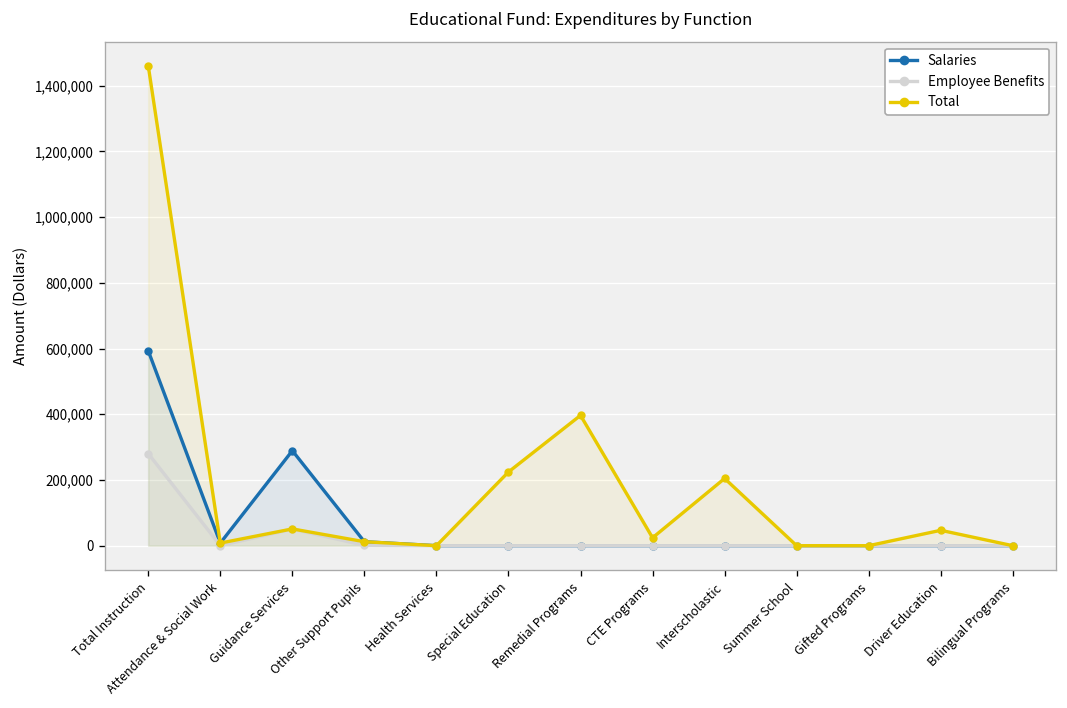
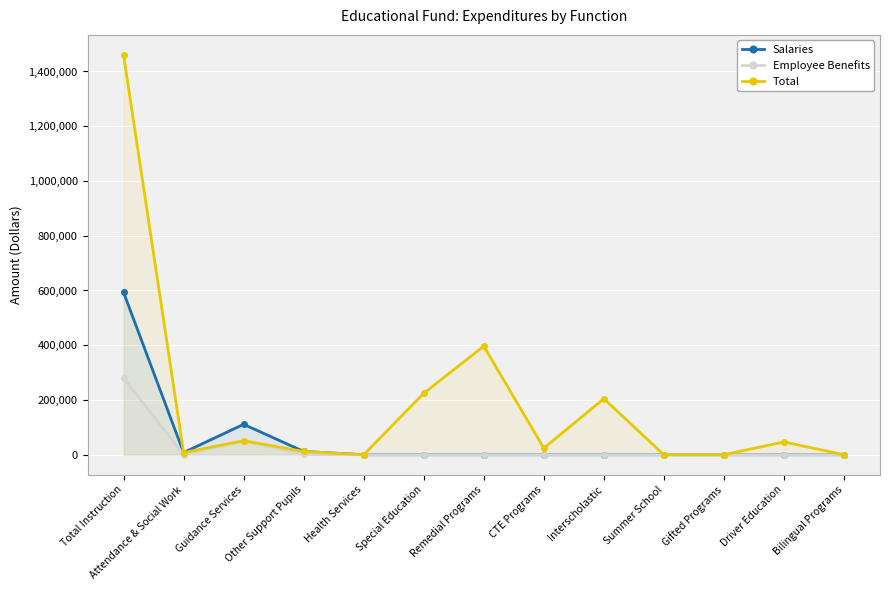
  {
    "Salaries": {
      "Total Instruction": "590,000",
-     "Guidance Services": "290,000"
+     "Guidance Services": "110,000"
    },
    "Employee Benefits": {
      "Total Instruction": "280,000",
      "Other Support Pupils": "0"
    },
    "Total": {
      "Total Instruction": "1,460,000",
      "Special Education": "220,000",
      "Remedial Programs": "400,000",
      "CTE Programs": "20,000",
      "Interscholastic": "200,000",
      "Driver Education": "50,000"
    }
  }
